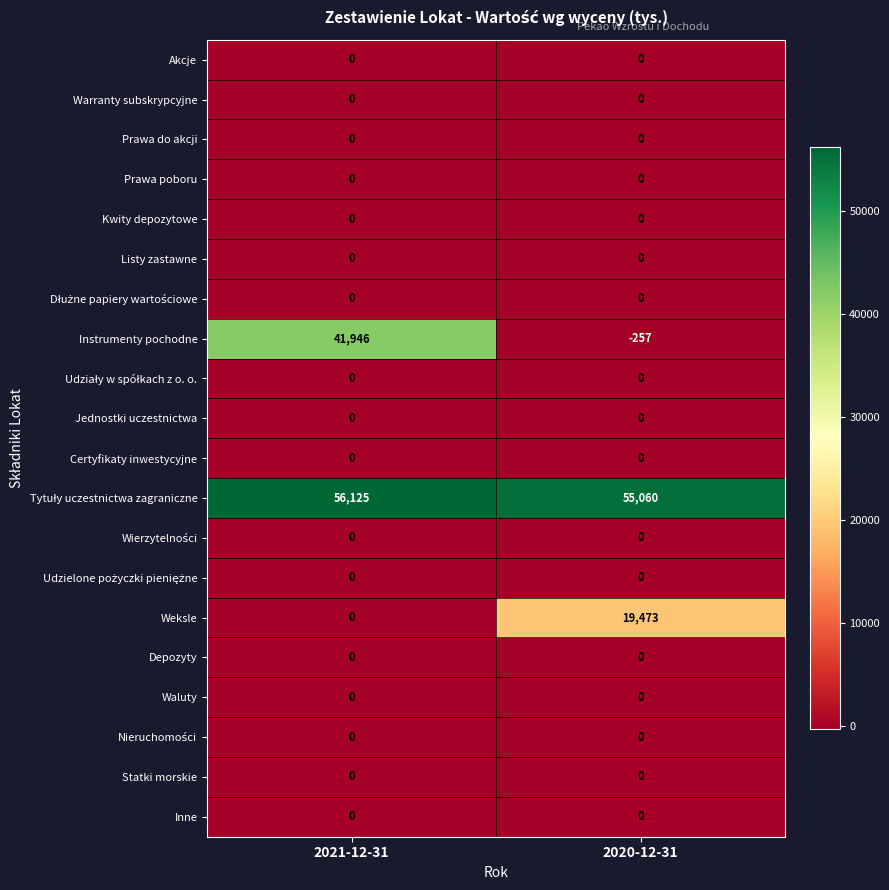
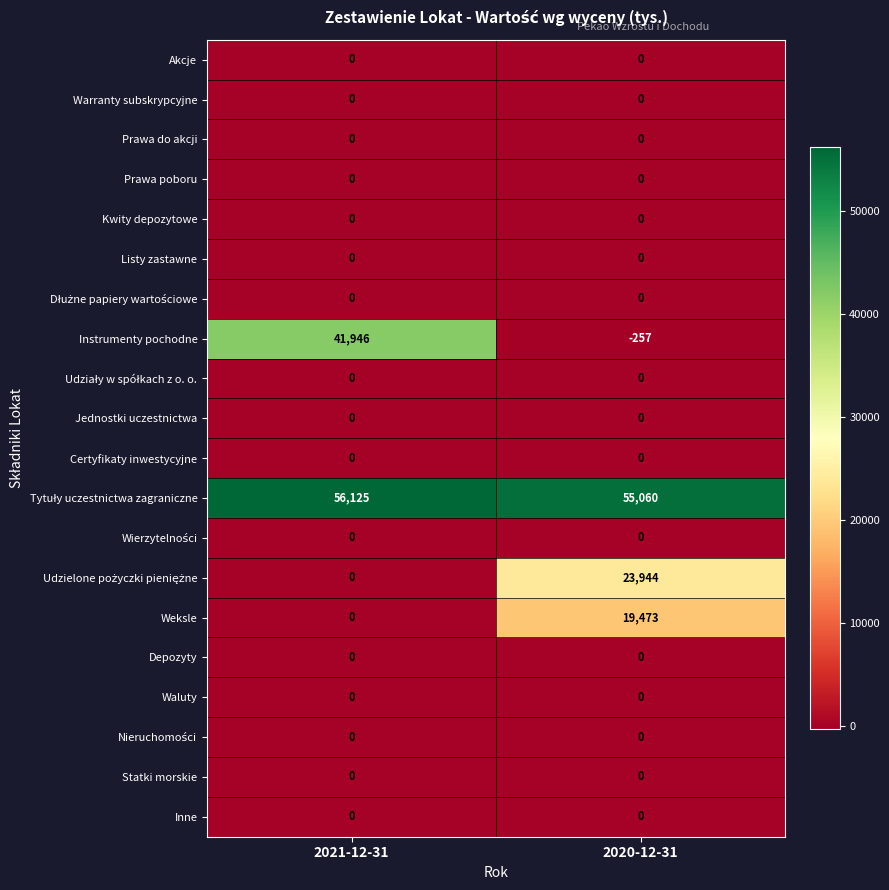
  {
    "Akcje": {
      "2021-12-31": "0",
      "2020-12-31": "0"
    },
    "Warranty subskrypcyjne": {
      "2021-12-31": "0",
      "2020-12-31": "0"
    },
    "Prawa do akcji": {
      "2021-12-31": "0",
      "2020-12-31": "0"
    },
    "Prawa poboru": {
      "2021-12-31": "0",
      "2020-12-31": "0"
    },
    "Kwity depozytowe": {
      "2021-12-31": "0",
      "2020-12-31": "0"
    },
    "Listy zastawne": {
      "2021-12-31": "0",
      "2020-12-31": "0"
    },
    "Dłużne papiery wartościowe": {
      "2021-12-31": "0",
      "2020-12-31": "0"
    },
    "Instrumenty pochodne": {
      "2021-12-31": "41,946",
      "2020-12-31": "-257"
    },
    "Udziały w spółkach z o. o.": {
      "2021-12-31": "0",
      "2020-12-31": "0"
    },
    "Jednostki uczestnictwa": {
      "2021-12-31": "0",
      "2020-12-31": "0"
    },
    "Certyfikaty inwestycyjne": {
      "2021-12-31": "0",
      "2020-12-31": "0"
    },
    "Tytuły uczestnictwa zagraniczne": {
      "2021-12-31": "56,125",
      "2020-12-31": "55,060"
    },
    "Wierzytelności": {
      "2021-12-31": "0",
      "2020-12-31": "0"
    },
    "Udzielone pożyczki pieniężne": {
      "2021-12-31": "0",
-     "2020-12-31": "0"
+     "2020-12-31": "23,944"
    },
    "Weksle": {
      "2021-12-31": "0",
      "2020-12-31": "19,473"
    },
    "Depozyty": {
      "2021-12-31": "0",
      "2020-12-31": "0"
    },
    "Waluty": {
      "2021-12-31": "0",
      "2020-12-31": "0"
    },
    "Nieruchomości": {
      "2021-12-31": "0",
      "2020-12-31": "0"
    },
    "Statki morskie": {
      "2021-12-31": "0",
      "2020-12-31": "0"
    },
    "Inne": {
      "2021-12-31": "0",
      "2020-12-31": "0"
    }
  }
